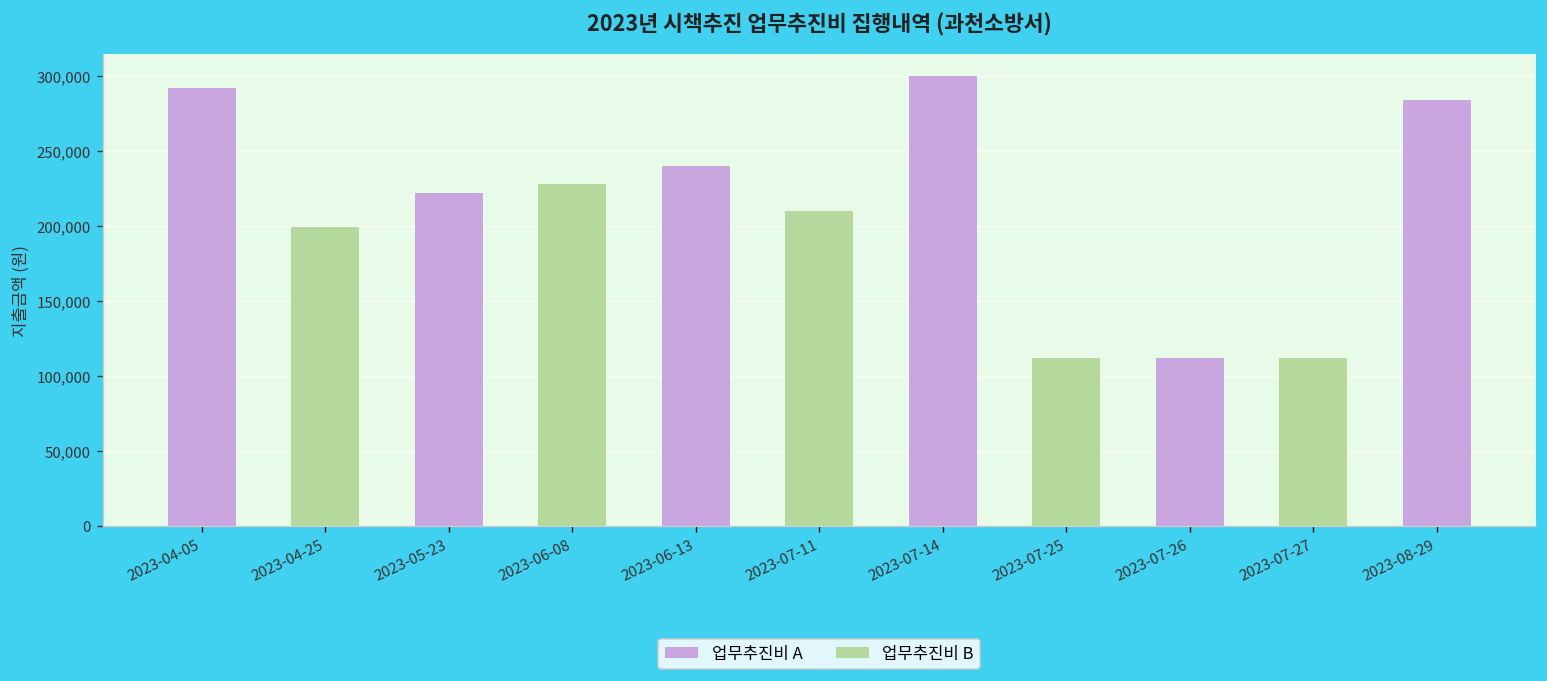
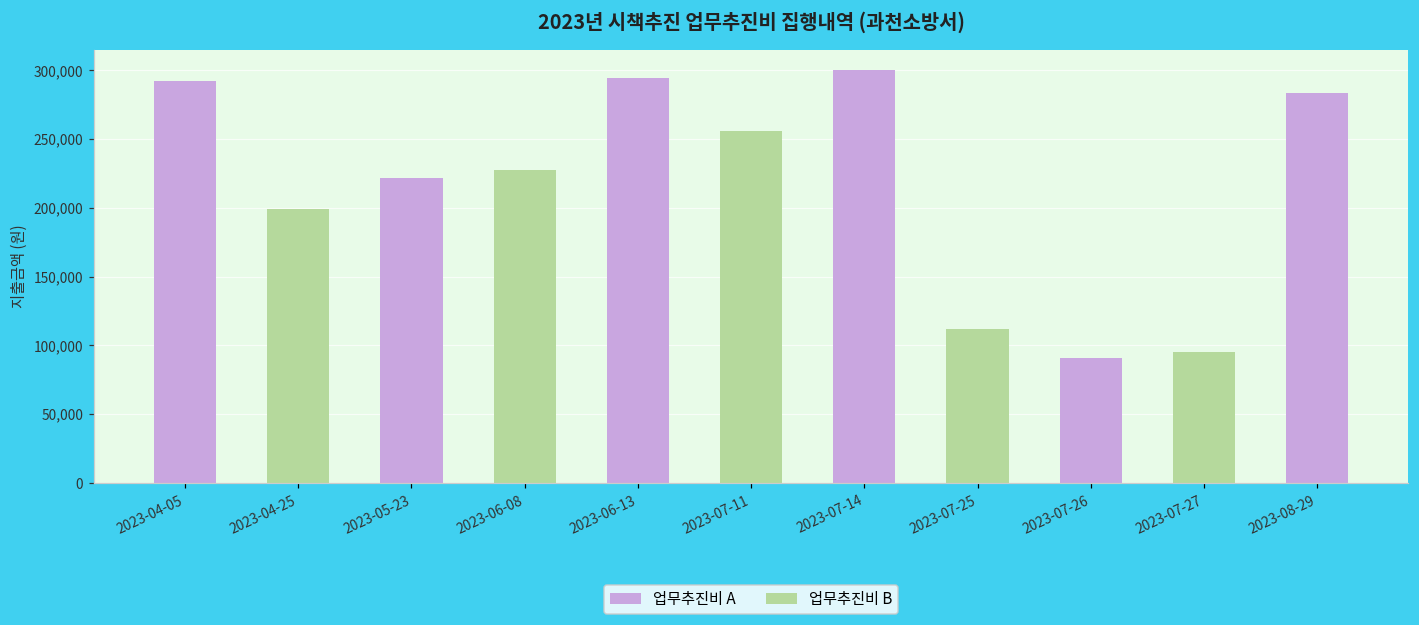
  {
    "업무추진비 A": {
      "2023-04-05": "292,000",
      "2023-04-25": "0",
      "2023-05-23": "222,000",
      "2023-06-08": "0",
-     "2023-06-13": "240,000",
+     "2023-06-13": "294,000",
      "2023-07-11": "0",
      "2023-07-14": "300,000",
      "2023-07-25": "0",
-     "2023-07-26": "112,000",
+     "2023-07-26": "91,000",
      "2023-07-27": "0",
      "2023-08-29": "284,000"
    },
    "업무추진비 B": {
      "2023-04-05": "0",
      "2023-04-25": "199,000",
      "2023-05-23": "0",
      "2023-06-08": "228,000",
      "2023-06-13": "0",
-     "2023-07-11": "210,000",
+     "2023-07-11": "256,000",
      "2023-07-14": "0",
      "2023-07-25": "112,000",
      "2023-07-26": "0",
-     "2023-07-27": "112,000",
+     "2023-07-27": "95,000",
      "2023-08-29": "0"
    }
  }
